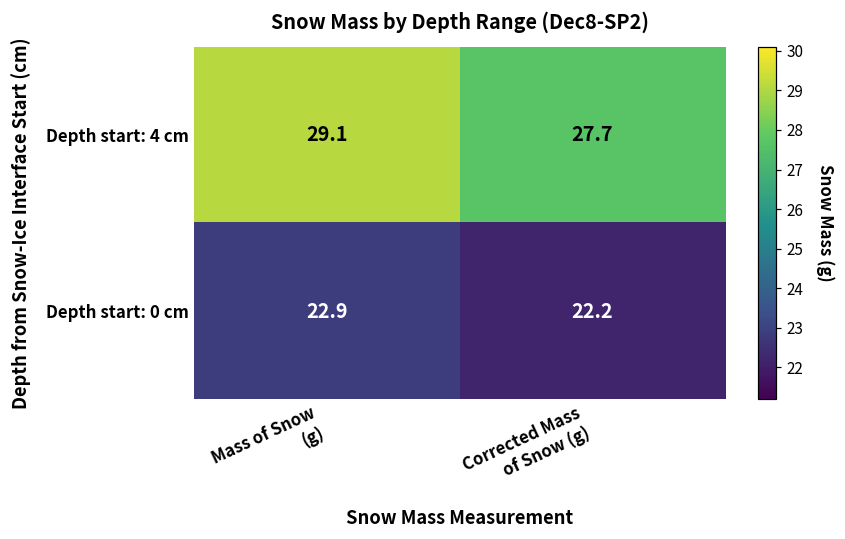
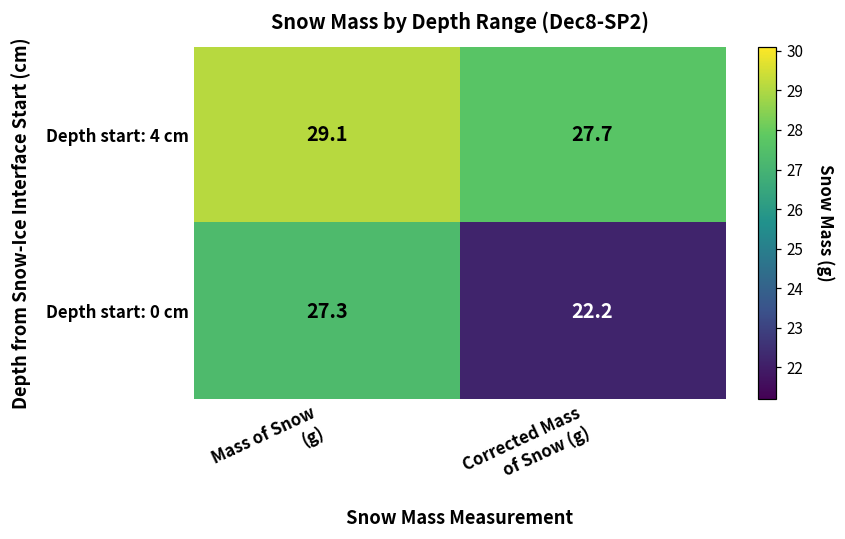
  {
    "Depth start: 4 cm": {
      "Mass of Snow (g)": 29.1,
      "Corrected Mass of Snow (g)": 27.7
    },
    "Depth start: 0 cm": {
-     "Mass of Snow (g)": 22.9,
+     "Mass of Snow (g)": 27.3,
      "Corrected Mass of Snow (g)": 22.2
    }
  }
